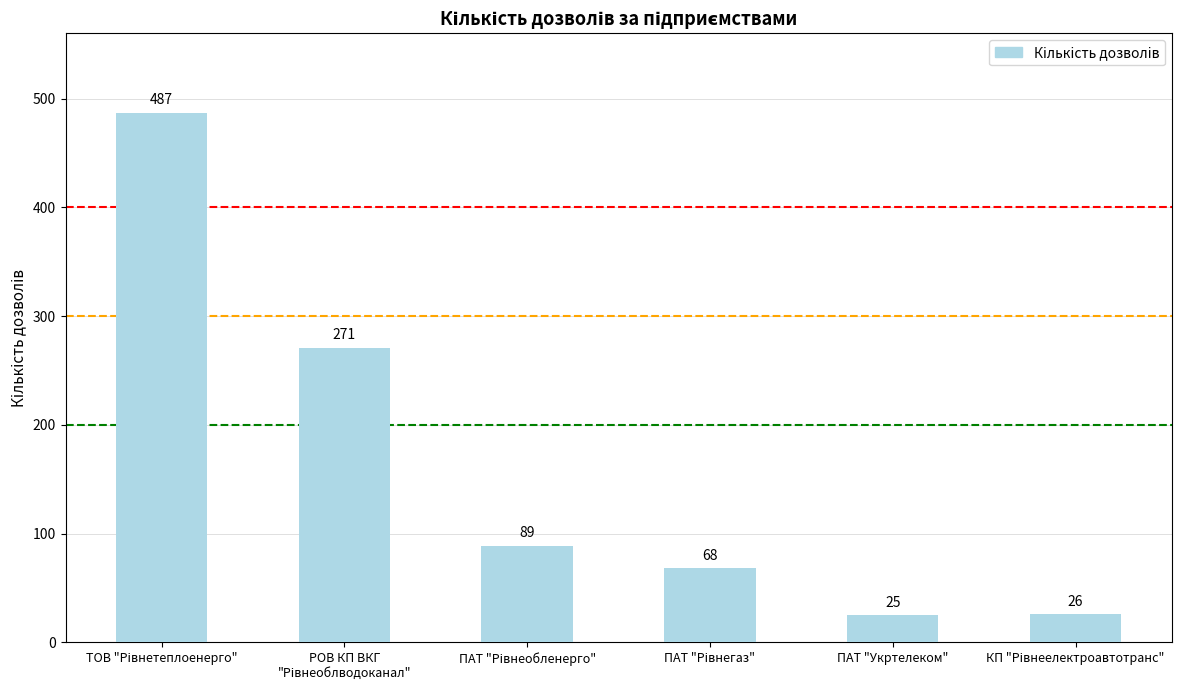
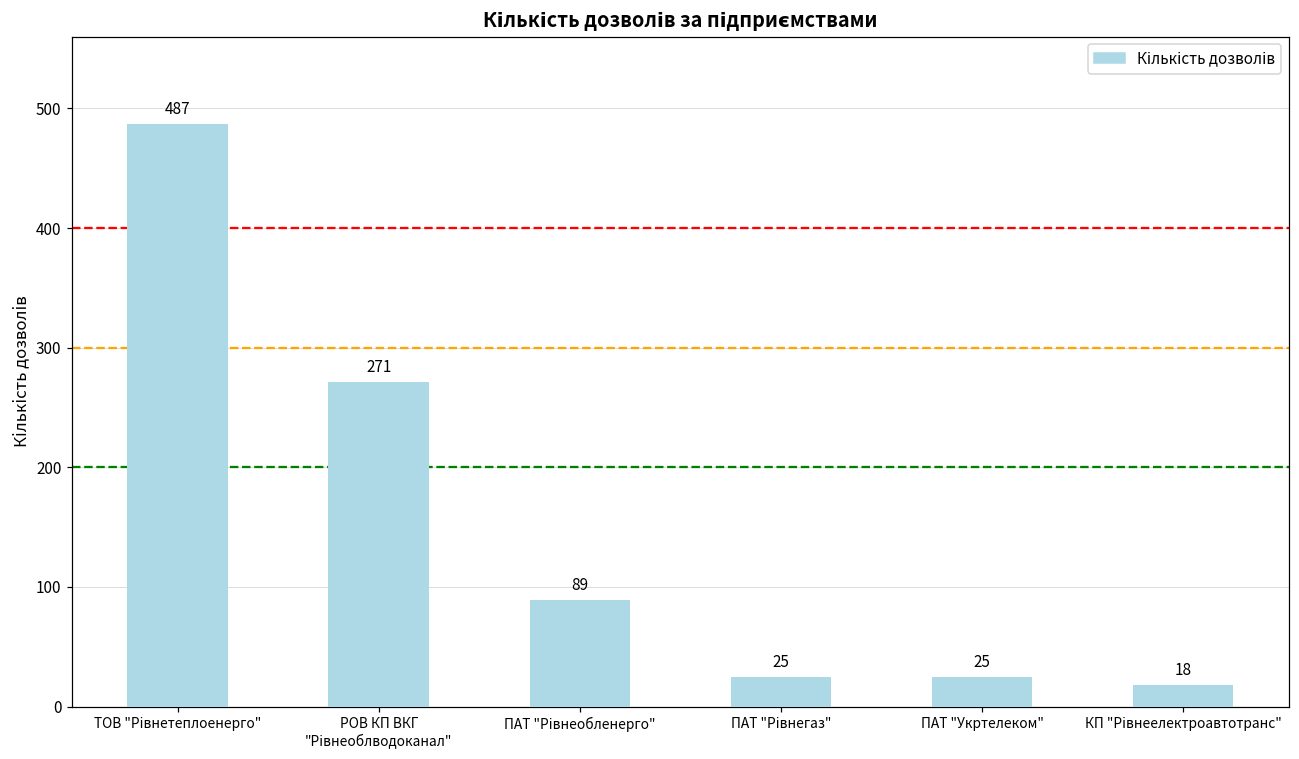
  {
    "ТОВ \"Рівнетеплоенерго\"": 487,
    "РОВ КП ВКГ \"Рівнеоблводоканал\"": 271,
    "ПАТ \"Рівнеобленерго\"": 89,
-   "ПАТ \"Рівнегаз\"": 68,
+   "ПАТ \"Рівнегаз\"": 25,
    "ПАТ \"Укртелеком\"": 25,
-   "КП \"Рівнеелектроавтотранс\"": 26
+   "КП \"Рівнеелектроавтотранс\"": 18
  }
